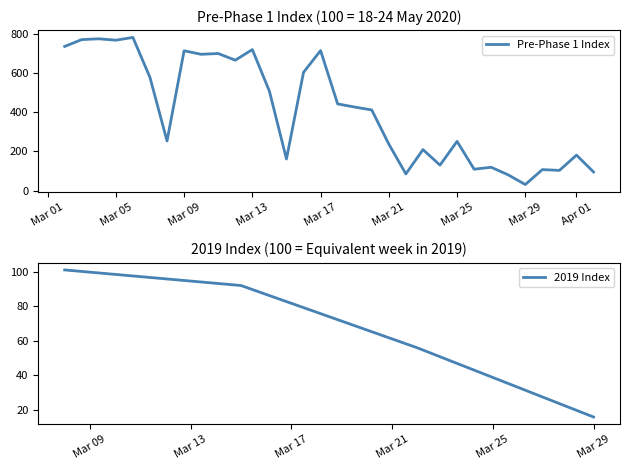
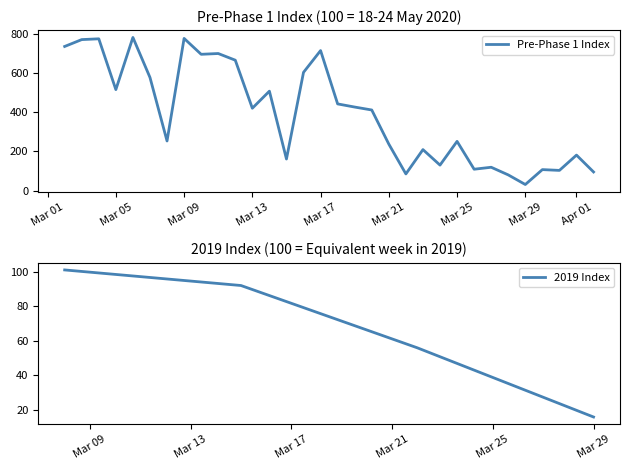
  {
    "Pre-Phase 1 Index (100 = 18-24 May 2020)": {
-     "Mar 05": 770,
-     "Mar 09": 710,
-     "Mar 13": 720,
+     "Mar 05": 520,
+     "Mar 09": 780,
+     "Mar 13": 420,
      "Mar 17": 710,
      "Mar 21": 240,
      "Mar 25": 250,
      "Mar 29": 30,
      "Apr 01": 180
    },
    "2019 Index (100 = Equivalent week in 2019)": {
      "Mar 29": 16
    }
  }
